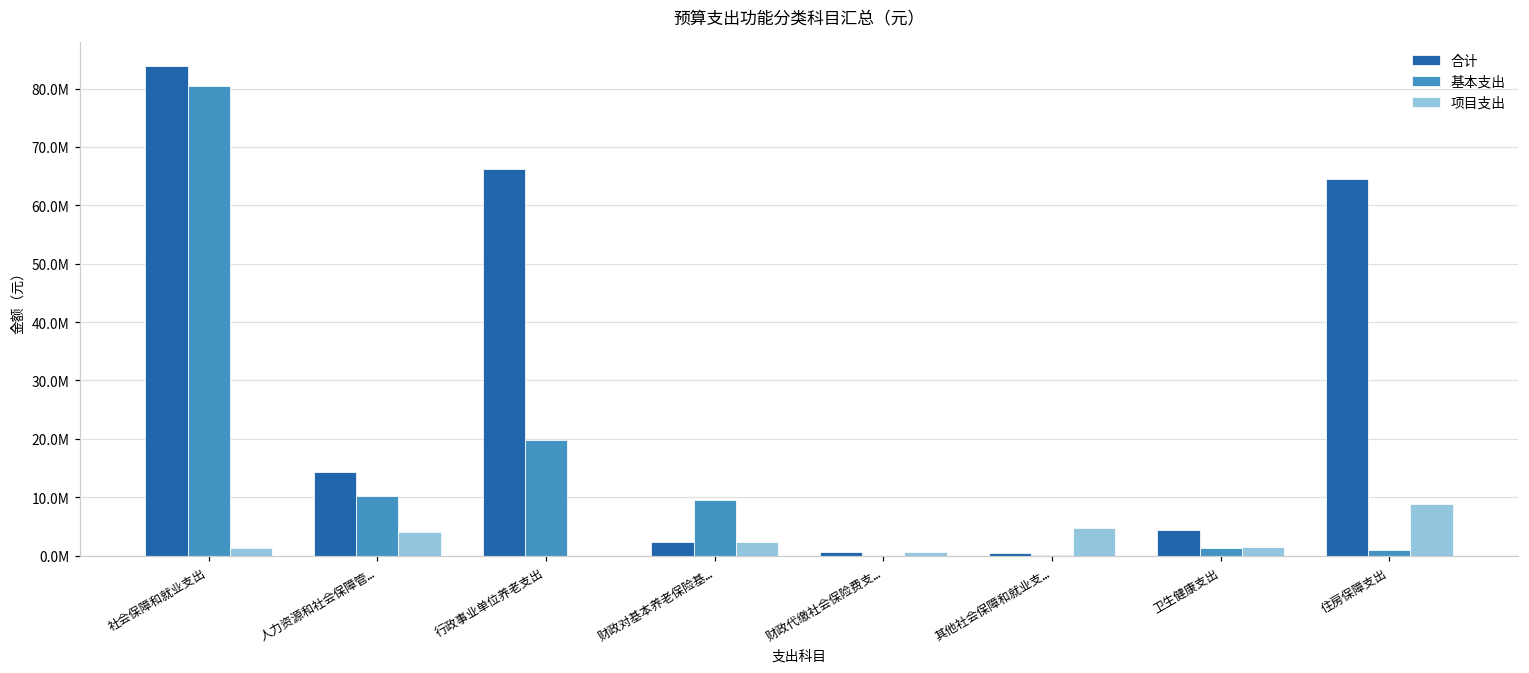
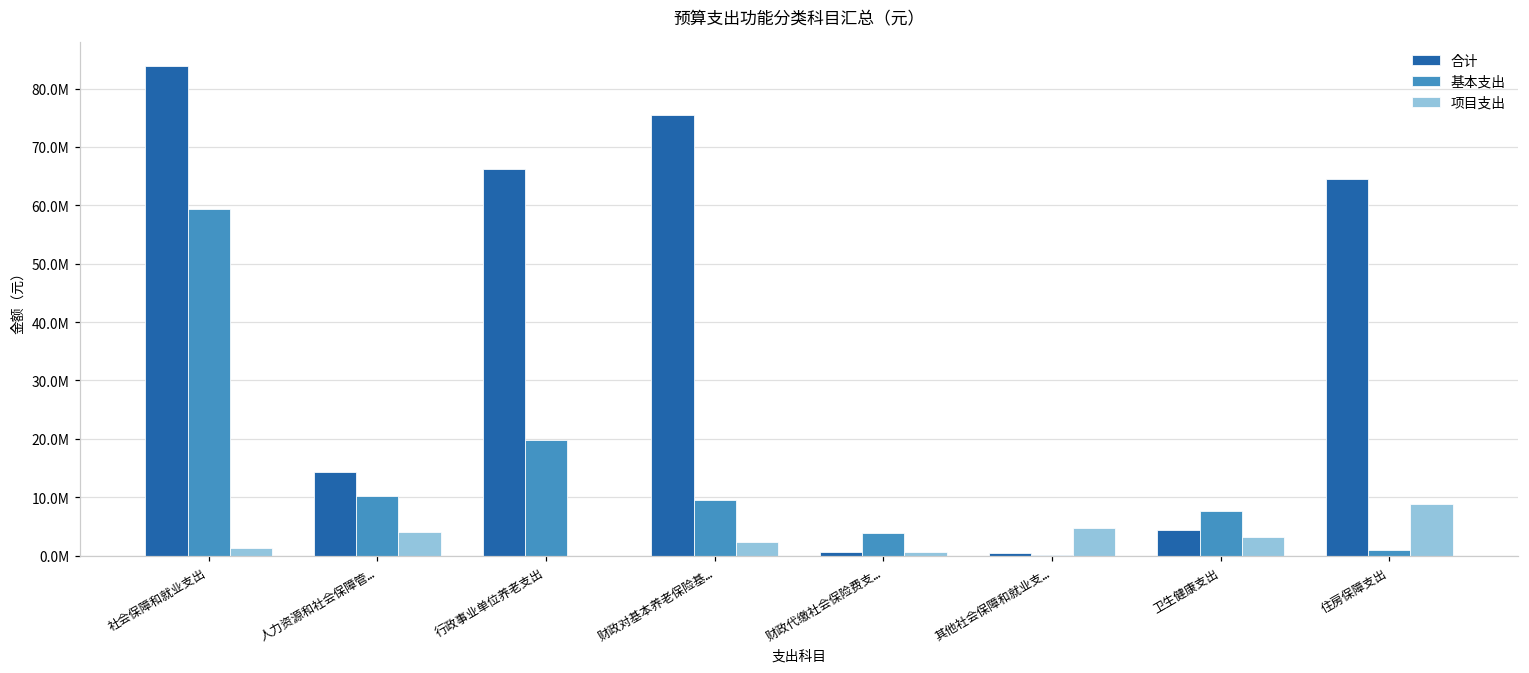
  {
    "合计": {
      "社会保障和就业支出": 84000000,
      "人力资源和社会保障管…": 14000000,
      "行政事业单位养老支出": 66000000,
-     "财政对基本养老保险基…": 2000000,
+     "财政对基本养老保险基…": 76000000,
      "财政代缴社会保险费支…": 1000000,
      "卫生健康支出": 4000000,
      "住房保障支出": 64000000
    },
    "基本支出": {
-     "社会保障和就业支出": 80000000,
+     "社会保障和就业支出": 59000000,
      "人力资源和社会保障管…": 10000000,
      "行政事业单位养老支出": 20000000,
      "财政对基本养老保险基…": 9000000,
-     "财政代缴社会保险费支…": 0,
-     "卫生健康支出": 1000000,
+     "财政代缴社会保险费支…": 4000000,
+     "卫生健康支出": 8000000,
      "住房保障支出": 1000000
    },
    "项目支出": {
      "社会保障和就业支出": 1000000,
      "人力资源和社会保障管…": 4000000,
      "行政事业单位养老支出": 0,
      "财政对基本养老保险基…": 2000000,
      "财政代缴社会保险费支…": 1000000,
      "其他社会保障和就业支…": 5000000,
-     "卫生健康支出": 2000000,
+     "卫生健康支出": 3000000,
      "住房保障支出": 9000000
    }
  }
